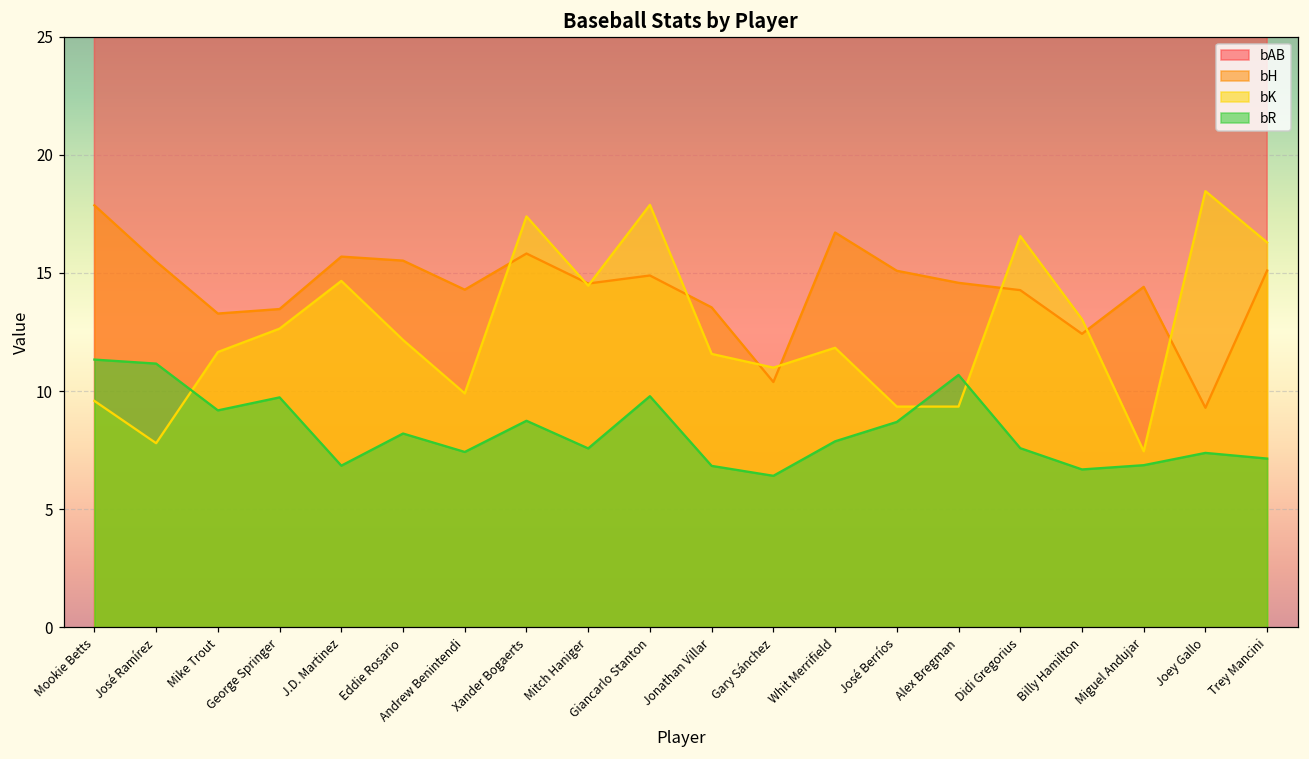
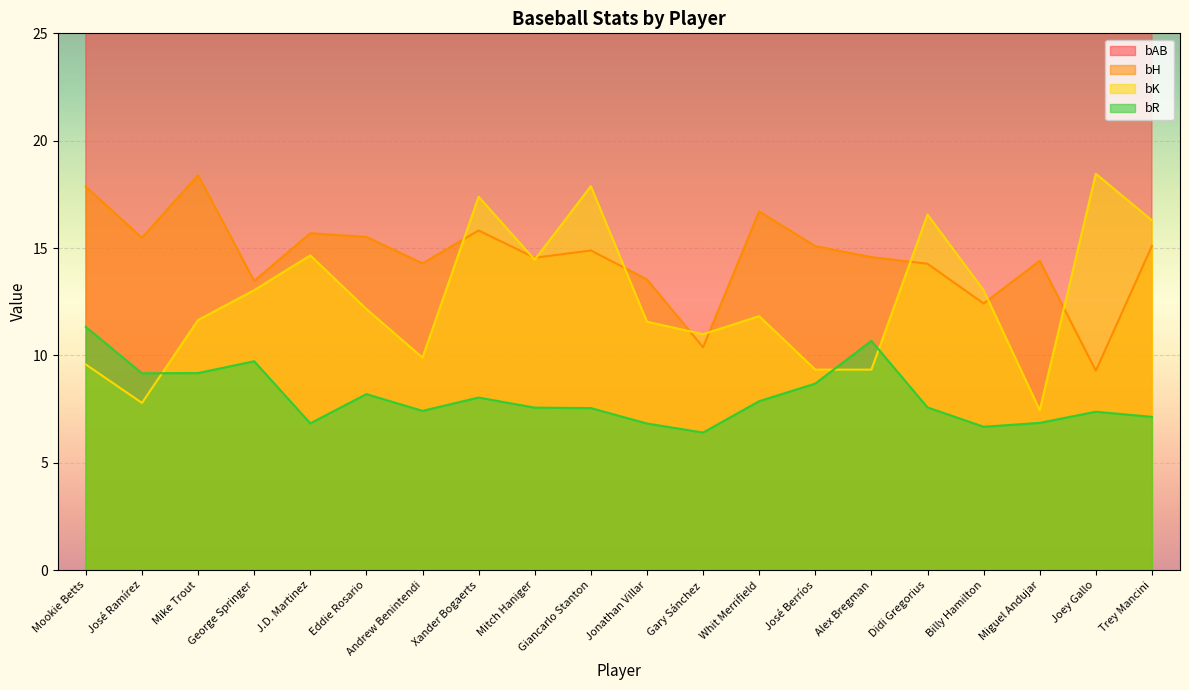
  {
    "bH": {
      "Mookie Betts": 17.9,
      "José Ramírez": 15.5,
-     "Mike Trout": 13.3,
+     "Mike Trout": 18.4,
      "George Springer": 13.5,
      "J.D. Martinez": 15.7,
      "Eddie Rosario": 15.5,
      "Andrew Benintendi": 14.3,
      "Xander Bogaerts": 15.8,
      "Giancarlo Stanton": 14.9,
      "Jonathan Villar": 13.5,
      "Gary Sánchez": 10.4,
      "Whit Merrifield": 16.7,
      "José Berríos": 15.1,
      "Alex Bregman": 14.6,
      "Didi Gregorius": 14.3,
      "Billy Hamilton": 12.4,
      "Miguel Andujar": 14.4,
      "Joey Gallo": 9.3,
      "Trey Mancini": 15.1
    },
    "bK": {
      "Mookie Betts": 9.6,
      "José Ramírez": 7.8,
      "Mike Trout": 11.7,
-     "George Springer": 12.6,
+     "George Springer": 13.0,
      "J.D. Martinez": 14.7,
      "Eddie Rosario": 12.2,
      "Andrew Benintendi": 9.9,
      "Xander Bogaerts": 17.4,
      "Giancarlo Stanton": 17.9,
      "Jonathan Villar": 11.6,
      "Gary Sánchez": 11.0,
      "Whit Merrifield": 11.8,
      "José Berríos": 9.3,
      "Alex Bregman": 9.3,
      "Didi Gregorius": 16.6,
      "Billy Hamilton": 13.0,
      "Miguel Andujar": 7.5,
      "Joey Gallo": 18.5,
      "Trey Mancini": 16.3
    },
    "bR": {
      "Mookie Betts": 11.3,
-     "José Ramírez": 11.2,
+     "José Ramírez": 9.2,
      "Mike Trout": 9.2,
      "George Springer": 9.7,
      "J.D. Martinez": 6.8,
      "Eddie Rosario": 8.2,
      "Andrew Benintendi": 7.4,
-     "Xander Bogaerts": 8.7,
+     "Xander Bogaerts": 8.0,
      "Mitch Haniger": 7.6,
-     "Giancarlo Stanton": 9.8,
+     "Giancarlo Stanton": 7.6,
      "Jonathan Villar": 6.8,
      "Gary Sánchez": 6.4,
      "Whit Merrifield": 7.9,
      "José Berríos": 8.7,
      "Alex Bregman": 10.7,
      "Didi Gregorius": 7.6,
      "Billy Hamilton": 6.7,
      "Miguel Andujar": 6.9,
      "Joey Gallo": 7.4,
      "Trey Mancini": 7.1
    }
  }
